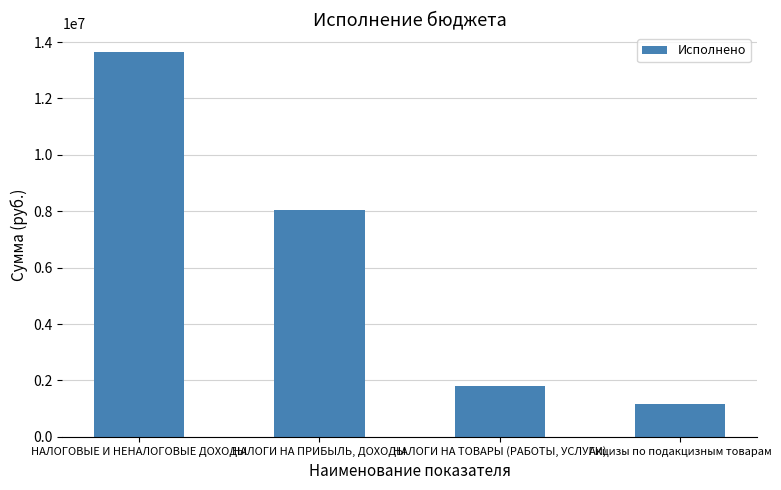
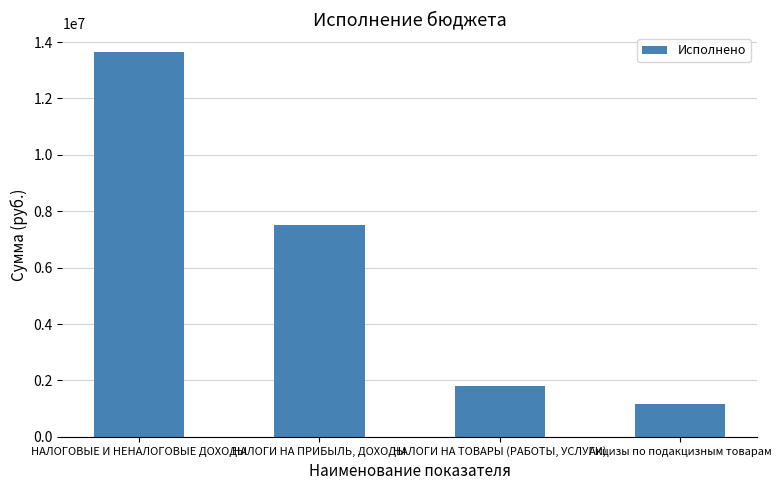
  {
    "НАЛОГОВЫЕ И НЕНАЛОГОВЫЕ ДОХОДЫ": 13600000,
-   "НАЛОГИ НА ПРИБЫЛЬ, ДОХОДЫ": 8100000,
+   "НАЛОГИ НА ПРИБЫЛЬ, ДОХОДЫ": 7500000,
    "НАЛОГИ НА ТОВАРЫ (РАБОТЫ, УСЛУГИ)": 1800000,
    "Акцизы по подакцизным товарам": 1200000
  }
